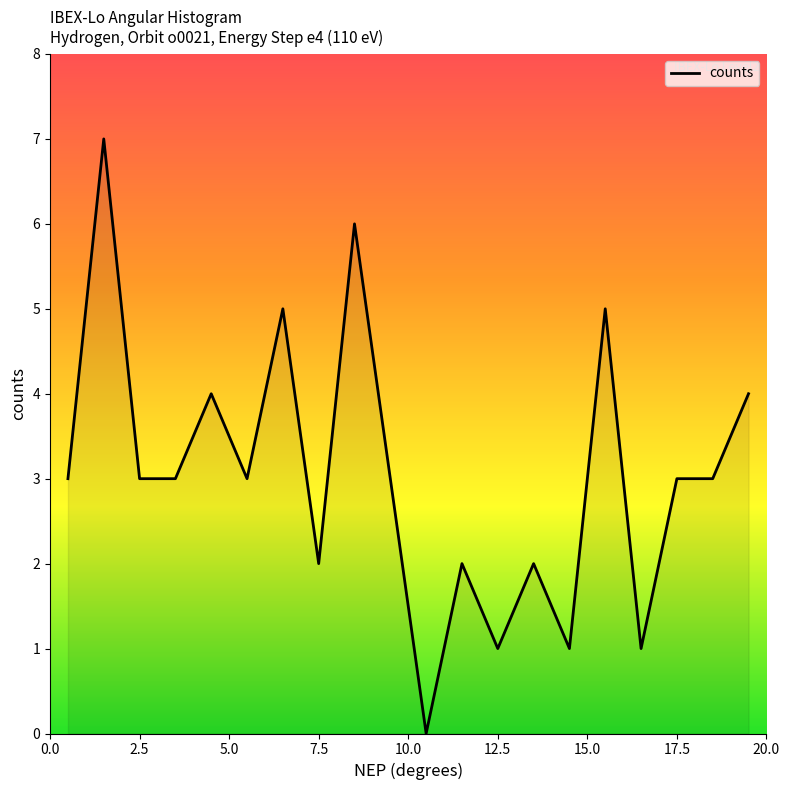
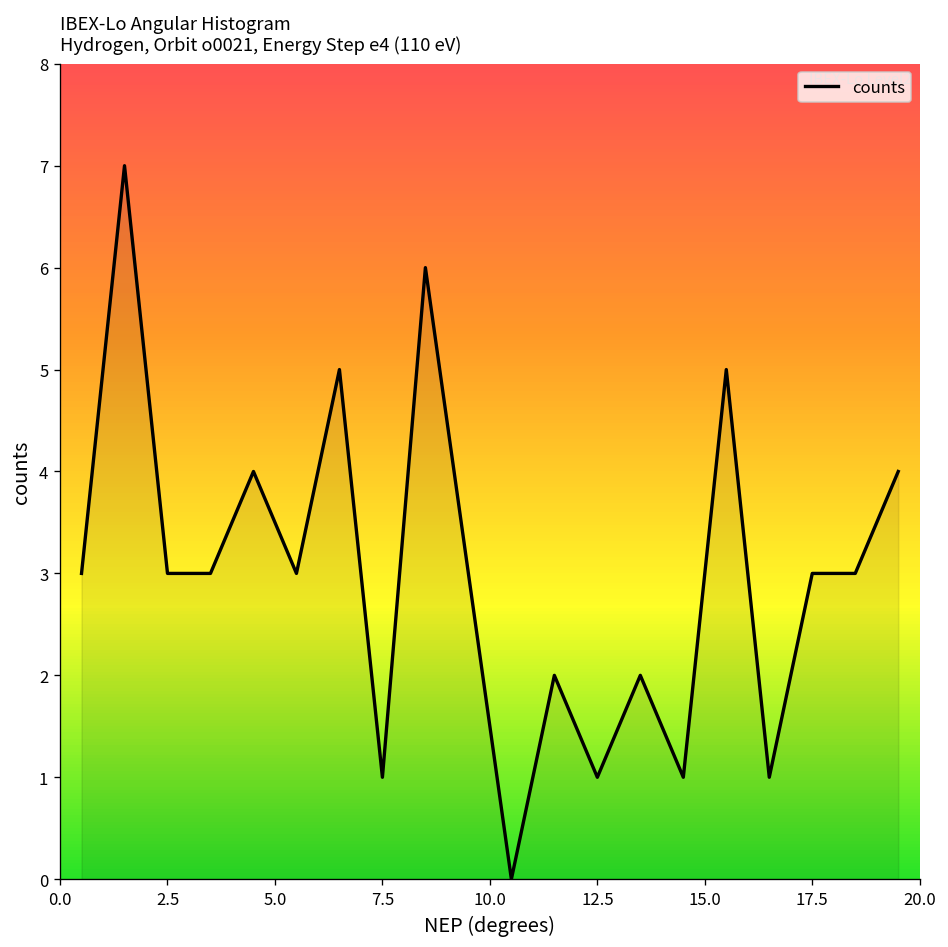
  {
    "2.5": 3,
-   "7.5": 2,
+   "7.5": 1,
    "12.5": 1,
    "17.5": 3
  }
